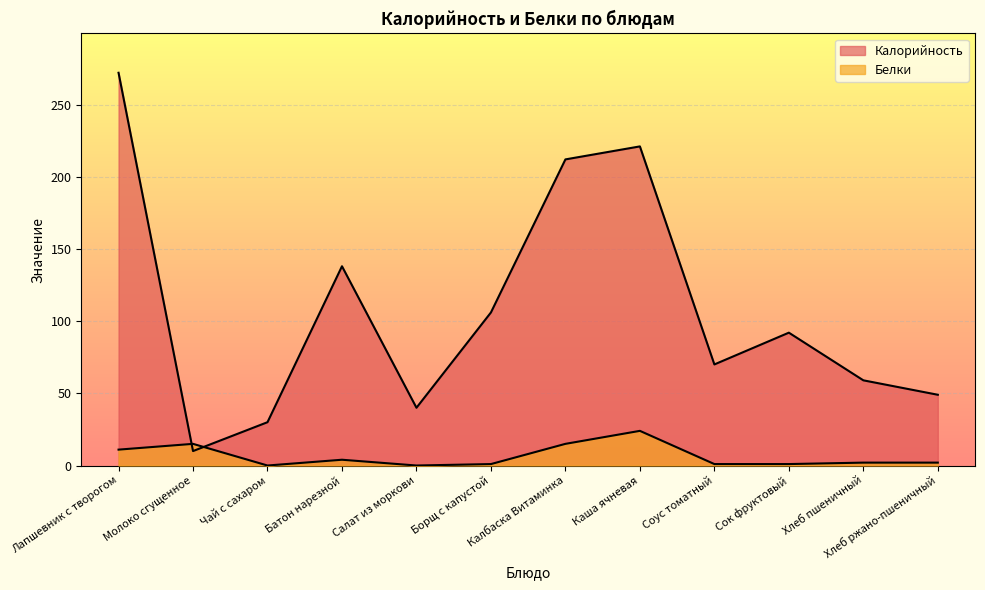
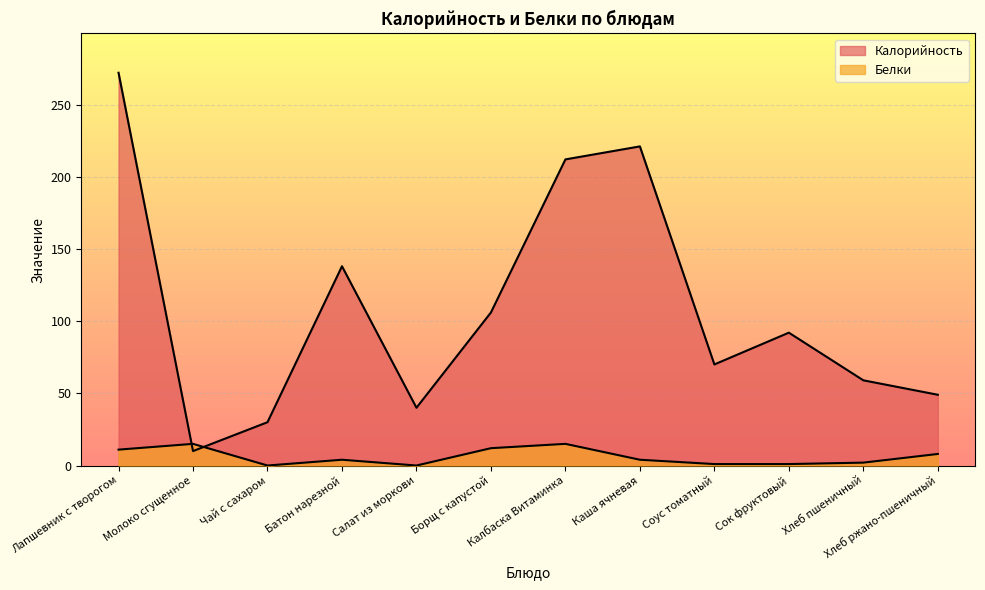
  {
    "Калорийность": {
      "Лапшевник с творогом": 272,
      "Молоко сгущенное": 10,
      "Чай с сахаром": 30,
      "Батон нарезной": 138,
      "Салат из моркови": 40,
      "Борщ с капустой": 106,
      "Калбаска Витаминка": 212,
      "Каша ячневая": 221,
      "Соус томатный": 70,
      "Сок фруктовый": 92,
      "Хлеб пшеничный": 59,
      "Хлеб ржано-пшеничный": 49
    },
    "Белки": {
      "Лапшевник с творогом": 11,
      "Молоко сгущенное": 15,
      "Чай с сахаром": 0,
      "Батон нарезной": 4,
      "Салат из моркови": 0,
-     "Борщ с капустой": 1,
+     "Борщ с капустой": 12,
      "Калбаска Витаминка": 15,
-     "Каша ячневая": 24,
+     "Каша ячневая": 4,
      "Соус томатный": 1,
      "Сок фруктовый": 1,
      "Хлеб пшеничный": 2,
-     "Хлеб ржано-пшеничный": 2
+     "Хлеб ржано-пшеничный": 8
    }
  }
